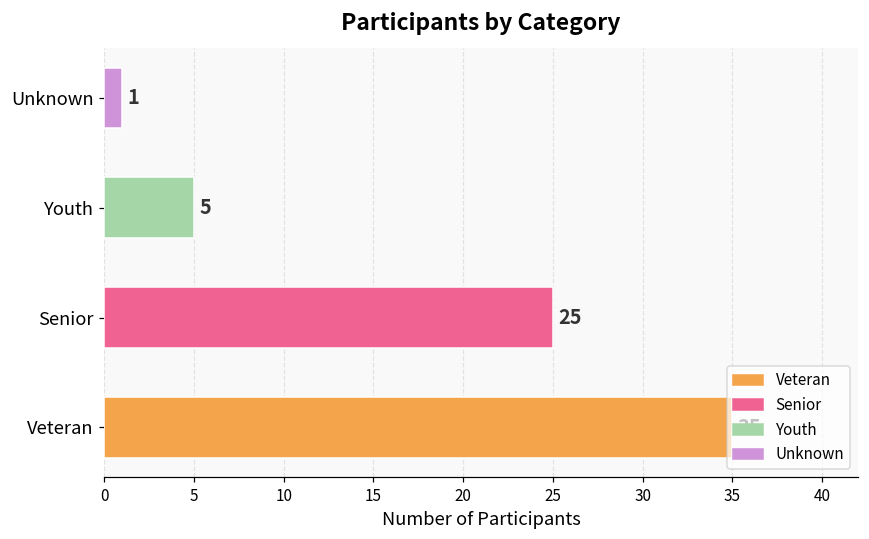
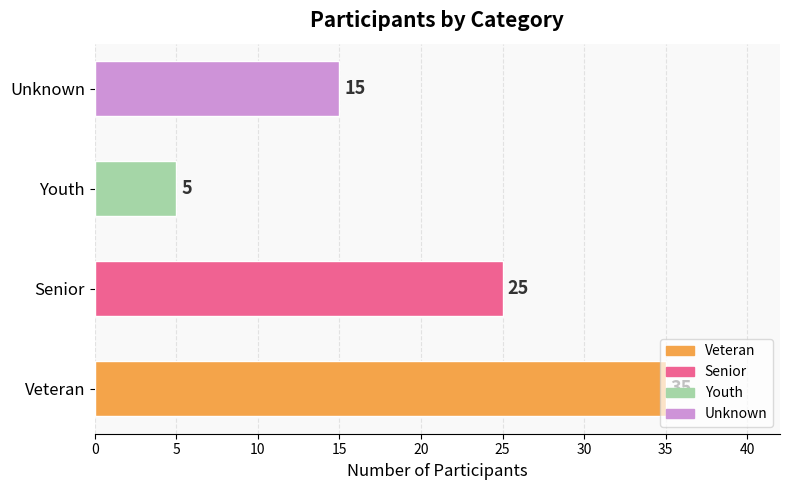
  {
-   "Unknown": 1,
+   "Unknown": 15,
    "Youth": 5,
    "Senior": 25
  }
